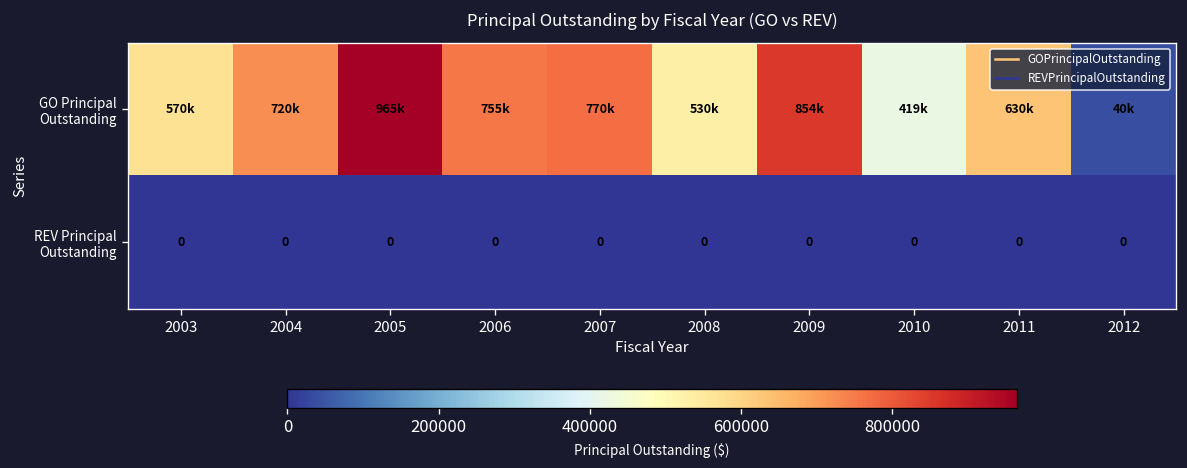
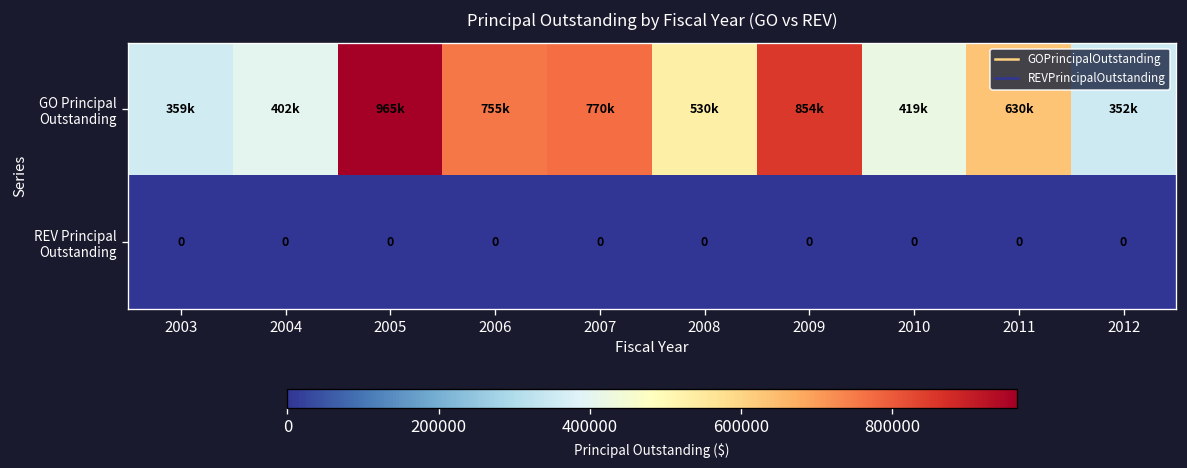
  {
    "GO Principal Outstanding": {
-     "2003": "570k",
-     "2004": "720k",
+     "2003": "359k",
+     "2004": "402k",
      "2005": "965k",
      "2006": "755k",
      "2007": "770k",
      "2008": "530k",
      "2009": "854k",
      "2010": "419k",
      "2011": "630k",
-     "2012": "40k"
+     "2012": "352k"
    },
    "REV Principal Outstanding": {
      "2003": "0",
      "2004": "0",
      "2005": "0",
      "2006": "0",
      "2007": "0",
      "2008": "0",
      "2009": "0",
      "2010": "0",
      "2011": "0",
      "2012": "0"
    }
  }
